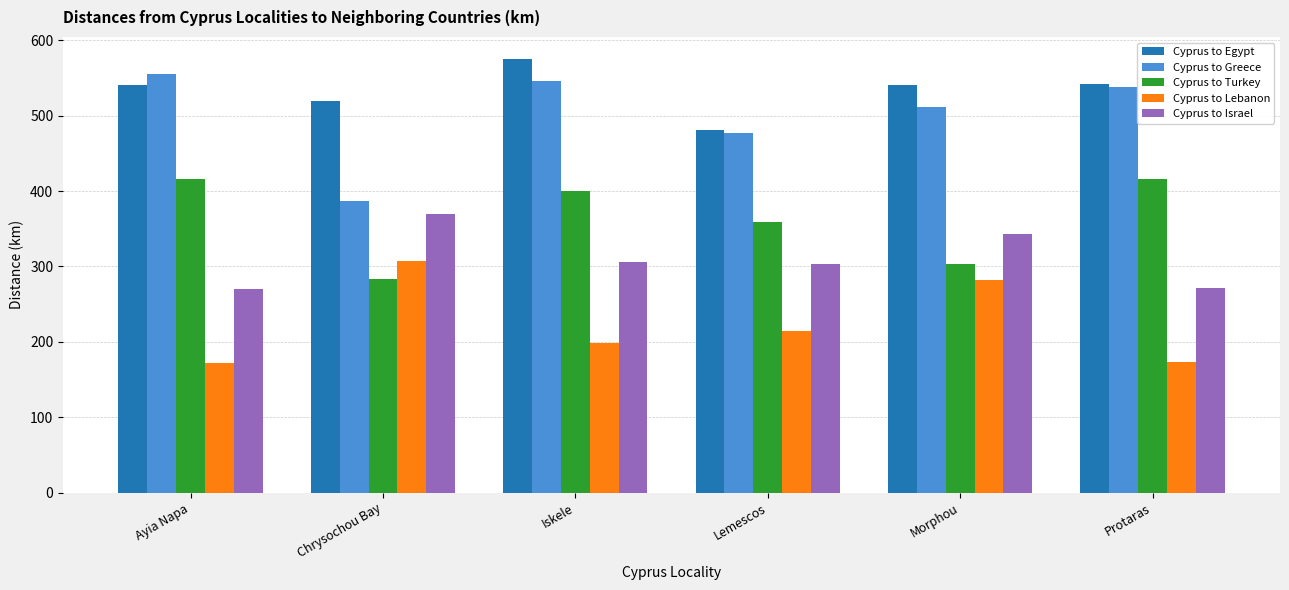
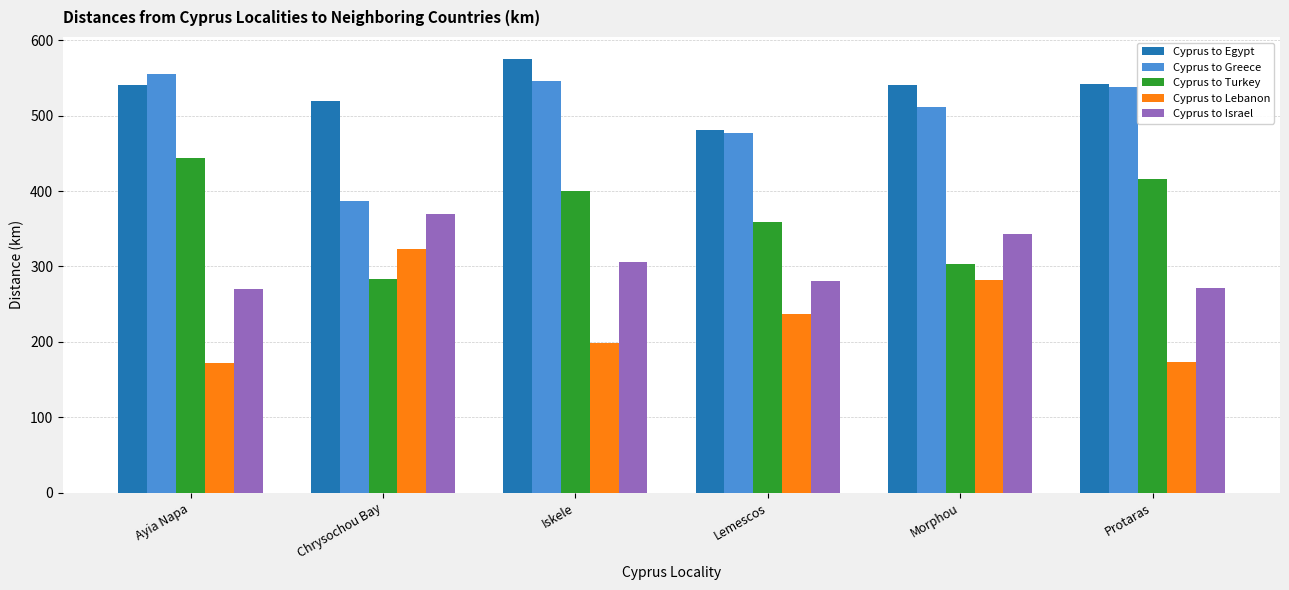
  {
    "Cyprus to Egypt": {
      "Ayia Napa": 540,
      "Chrysochou Bay": 520,
      "Iskele": 580,
      "Lemescos": 480,
      "Morphou": 540,
      "Protaras": 540
    },
    "Cyprus to Greece": {
      "Ayia Napa": 560,
      "Chrysochou Bay": 390,
      "Iskele": 550,
      "Lemescos": 480,
      "Morphou": 510,
      "Protaras": 540
    },
    "Cyprus to Turkey": {
-     "Ayia Napa": 420,
+     "Ayia Napa": 440,
      "Chrysochou Bay": 280,
      "Iskele": 400,
      "Lemescos": 360,
      "Morphou": 300,
      "Protaras": 420
    },
    "Cyprus to Lebanon": {
      "Ayia Napa": 170,
-     "Chrysochou Bay": 310,
+     "Chrysochou Bay": 320,
      "Iskele": 200,
-     "Lemescos": 210,
+     "Lemescos": 240,
      "Morphou": 280,
      "Protaras": 170
    },
    "Cyprus to Israel": {
      "Ayia Napa": 270,
      "Chrysochou Bay": 370,
      "Iskele": 310,
-     "Lemescos": 300,
+     "Lemescos": 280,
      "Morphou": 340,
      "Protaras": 270
    }
  }
